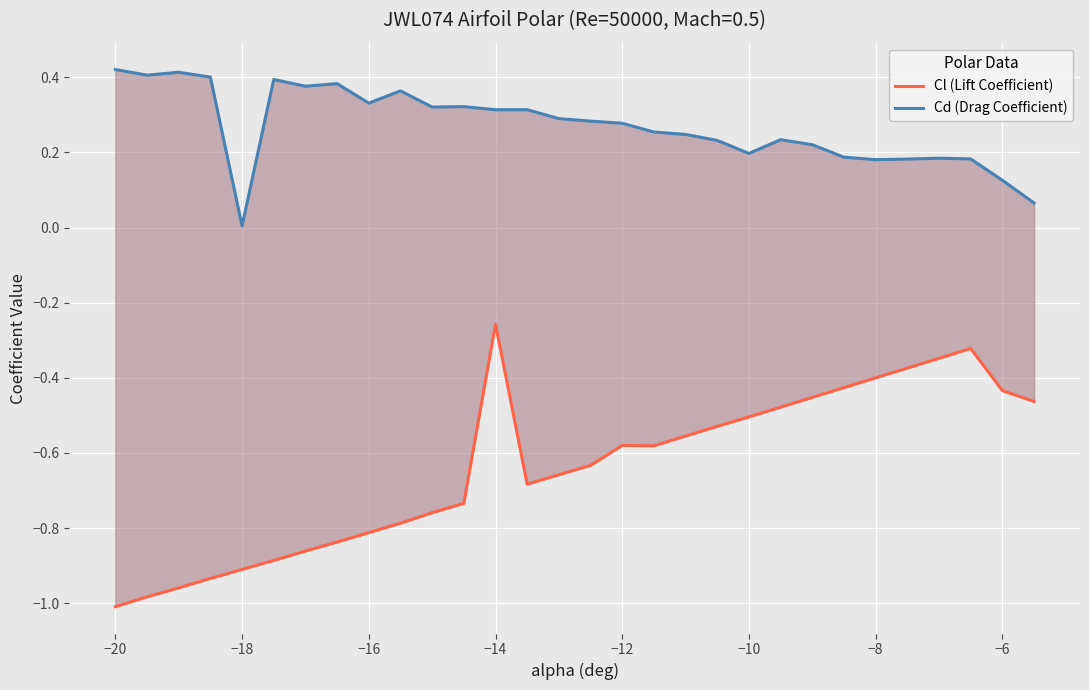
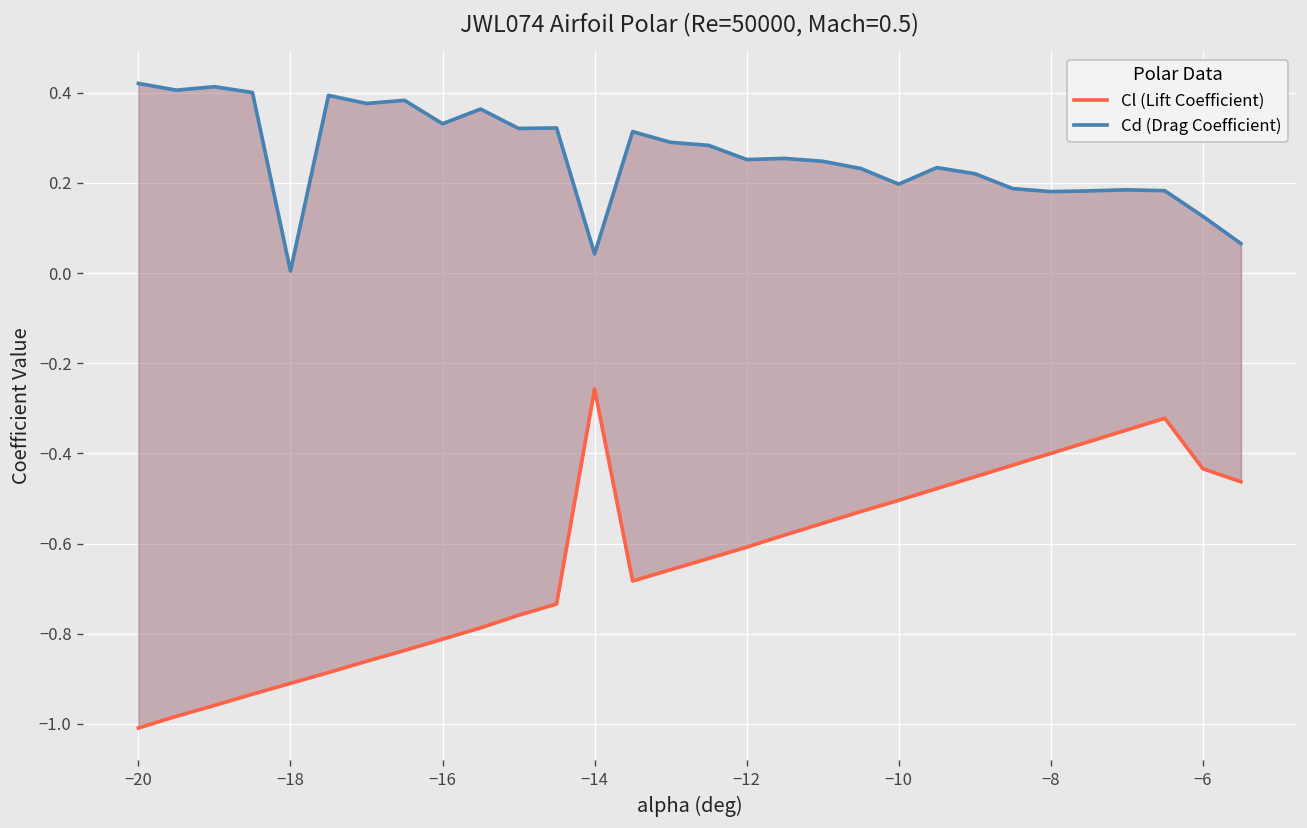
  {
    "Cl (Lift Coefficient)": {
      "−20": -1.01,
      "−18": -0.91,
      "−16": -0.81,
      "−14": -0.26,
-     "−12": -0.58,
+     "−12": -0.61,
      "−10": -0.50,
      "−8": -0.40,
      "−6": -0.43
    },
    "Cd (Drag Coefficient)": {
      "−20": 0.42,
      "−18": 0.00,
      "−16": 0.33,
-     "−14": 0.31,
-     "−12": 0.28,
+     "−14": 0.04,
+     "−12": 0.25,
      "−10": 0.20,
      "−8": 0.18,
      "−6": 0.13
    }
  }
